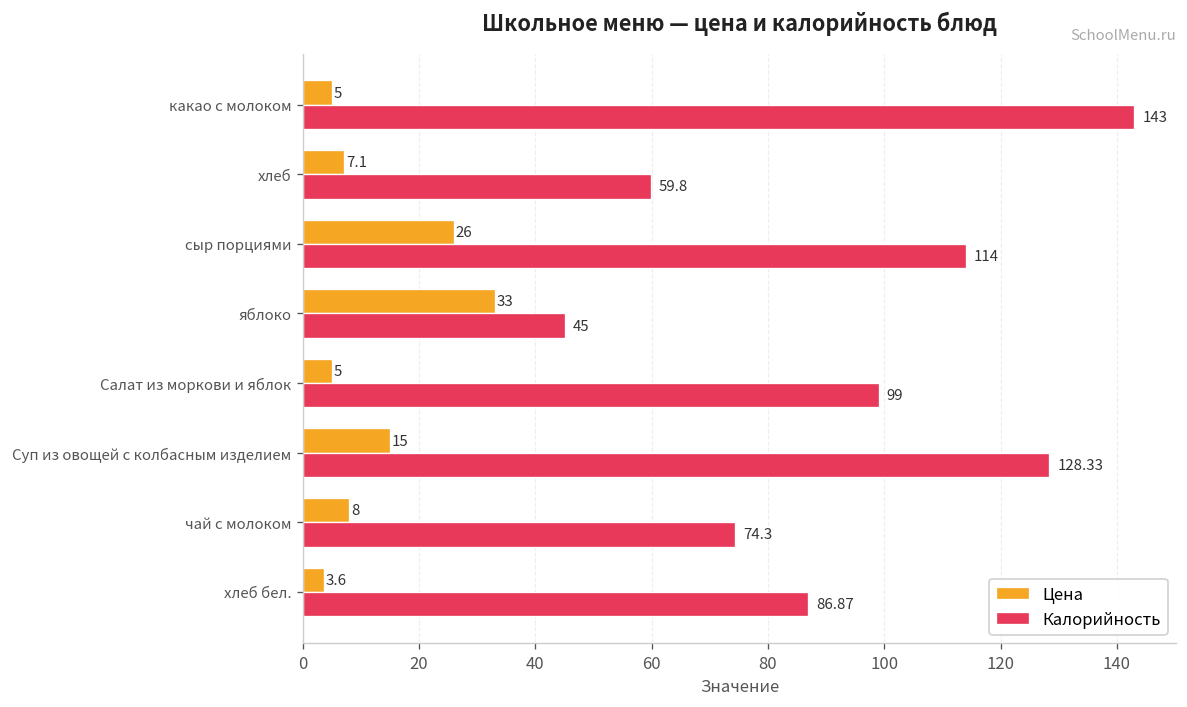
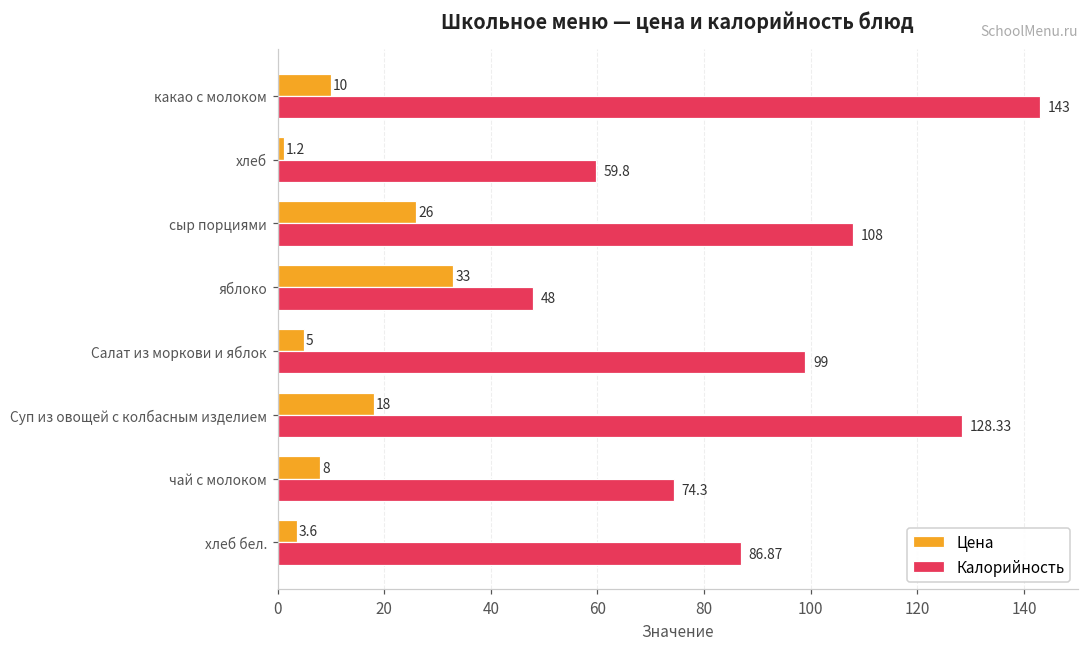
  {
    "Цена": {
-     "какао с молоком": 5,
-     "хлеб": 7.1,
+     "какао с молоком": 10,
+     "хлеб": 1.2,
      "сыр порциями": 26,
      "яблоко": 33,
      "Салат из моркови и яблок": 5,
-     "Суп из овощей с колбасным изделием": 15,
+     "Суп из овощей с колбасным изделием": 18,
      "чай с молоком": 8,
      "хлеб бел.": 3.6
    },
    "Калорийность": {
      "какао с молоком": 143,
      "хлеб": 59.8,
-     "сыр порциями": 114,
-     "яблоко": 45,
+     "сыр порциями": 108,
+     "яблоко": 48,
      "Салат из моркови и яблок": 99,
      "Суп из овощей с колбасным изделием": 128.33,
      "чай с молоком": 74.3,
      "хлеб бел.": 86.87
    }
  }
